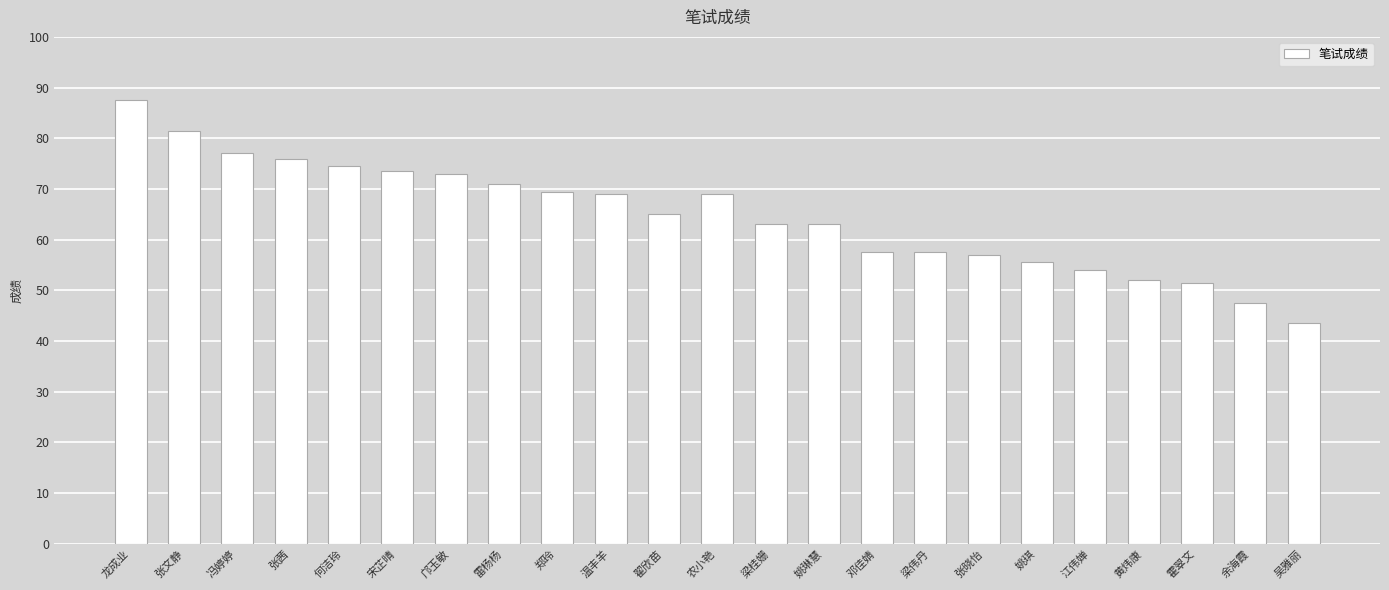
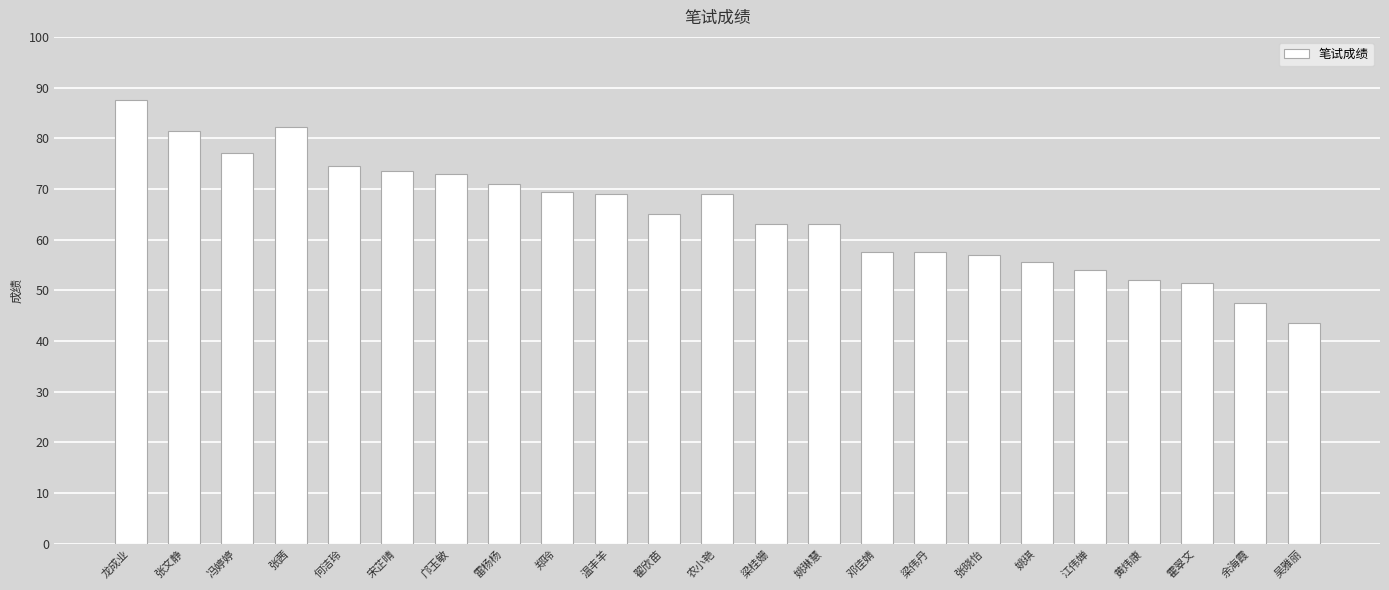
  {
    "龙成业": 88,
    "张文静": 82,
    "冯婷婷": 77,
-   "张茜": 76,
+   "张茜": 82,
    "何洁玲": 75,
    "宋芷晴": 74,
    "邝玉敏": 73,
    "雷杨杨": 71,
    "郑玲": 70,
    "温丰羊": 69,
    "翟欣苗": 65,
    "农小艳": 69,
    "梁桂姗": 63,
    "姚琳慧": 63,
    "邓佳婧": 58,
    "梁伟丹": 58,
    "张晓怡": 57,
    "姚琪": 56,
    "江伟婵": 54,
    "黄炜康": 52,
    "霍翠文": 52,
    "余海霞": 48,
    "吴雅丽": 44
  }
